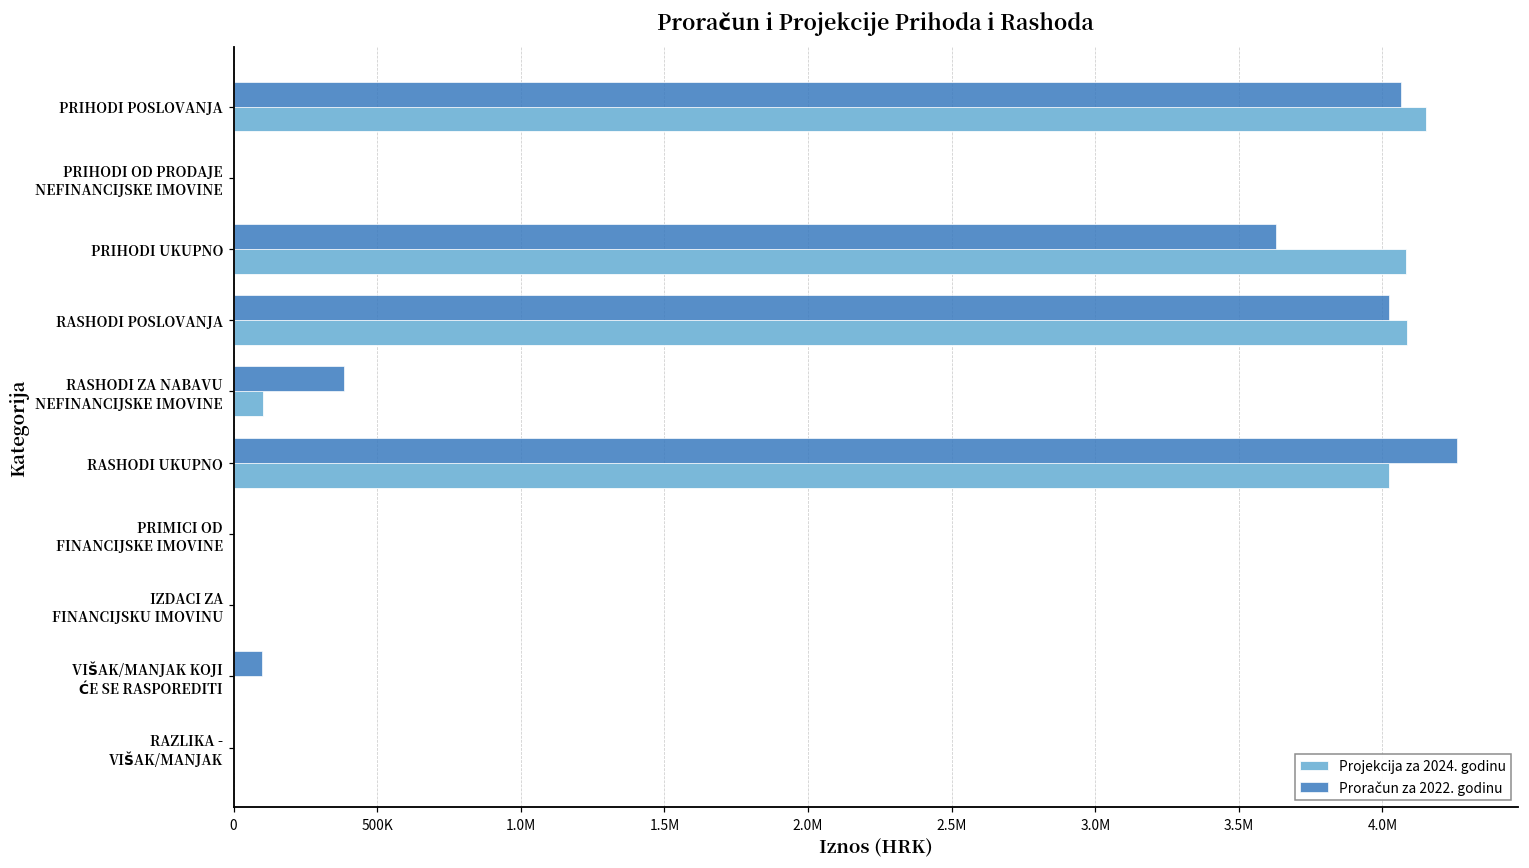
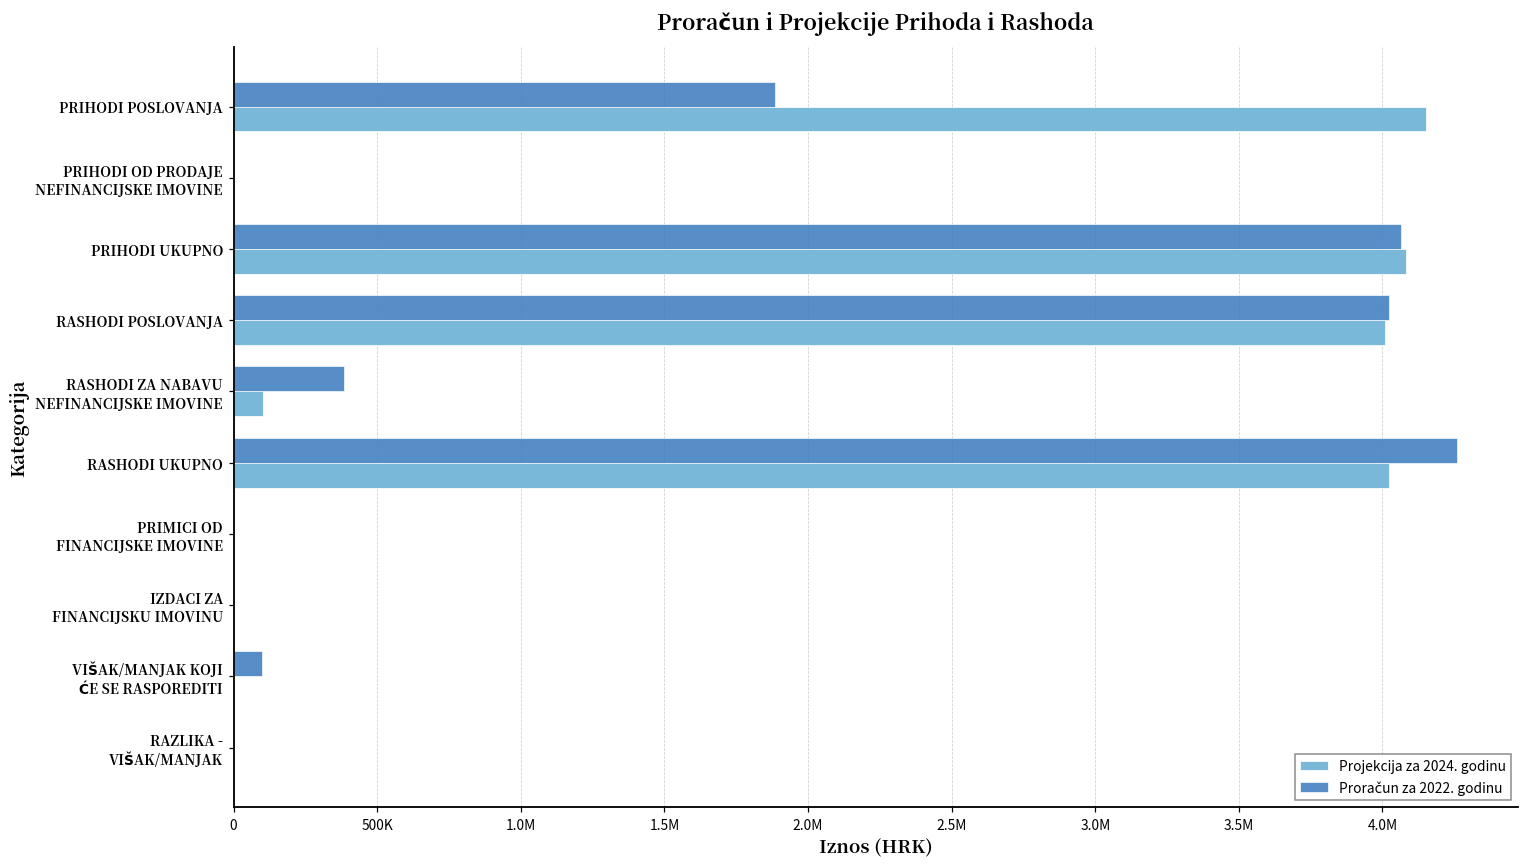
  {
    "Projekcija za 2024. godinu": {
      "PRIHODI POSLOVANJA": 4150000,
      "PRIHODI OD PRODAJE NEFINANCIJSKE IMOVINE": 0,
      "PRIHODI UKUPNO": 4080000,
-     "RASHODI POSLOVANJA": 4090000,
+     "RASHODI POSLOVANJA": 4010000,
      "RASHODI ZA NABAVU NEFINANCIJSKE IMOVINE": 100000,
      "RASHODI UKUPNO": 4020000,
      "PRIMICI OD FINANCIJSKE IMOVINE": 0,
      "IZDACI ZA FINANCIJSKU IMOVINU": 0,
      "VIŠAK/MANJAK KOJI ĆE SE RASPOREDITI": 0,
      "RAZLIKA - VIŠAK/MANJAK": 0
    },
    "Proračun za 2022. godinu": {
-     "PRIHODI POSLOVANJA": 4060000,
+     "PRIHODI POSLOVANJA": 1880000,
      "PRIHODI OD PRODAJE NEFINANCIJSKE IMOVINE": 0,
-     "PRIHODI UKUPNO": 3630000,
+     "PRIHODI UKUPNO": 4060000,
      "RASHODI POSLOVANJA": 4020000,
      "RASHODI ZA NABAVU NEFINANCIJSKE IMOVINE": 380000,
      "RASHODI UKUPNO": 4260000,
      "PRIMICI OD FINANCIJSKE IMOVINE": 0,
      "IZDACI ZA FINANCIJSKU IMOVINU": 0,
      "VIŠAK/MANJAK KOJI ĆE SE RASPOREDITI": 100000,
      "RAZLIKA - VIŠAK/MANJAK": 0
    }
  }
